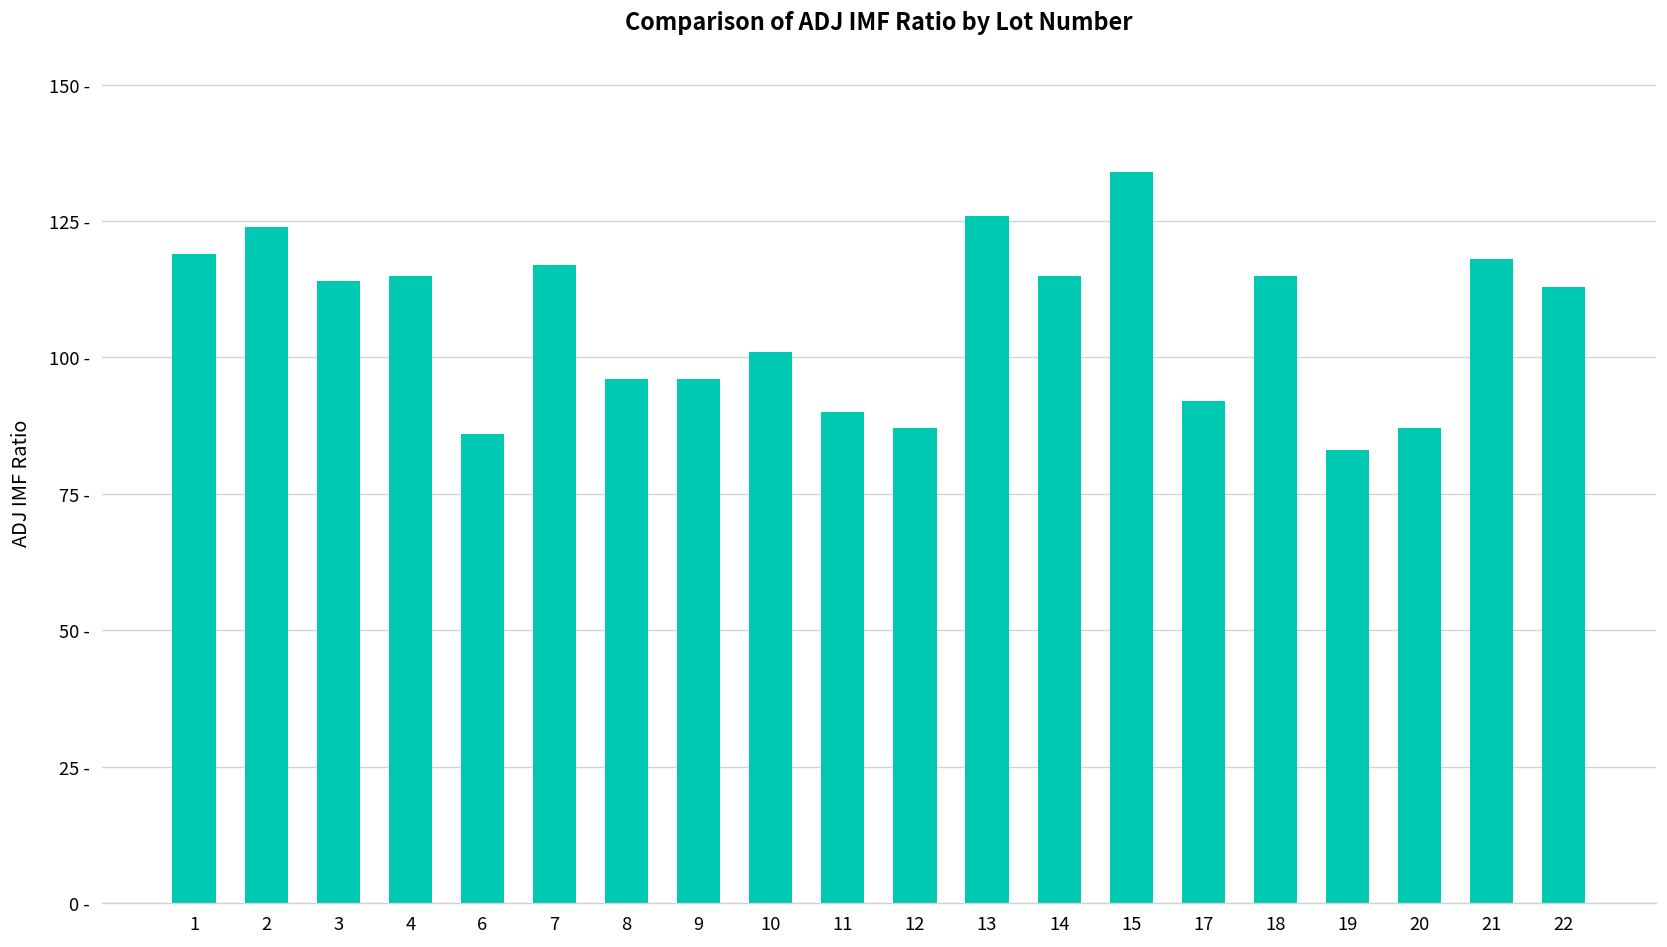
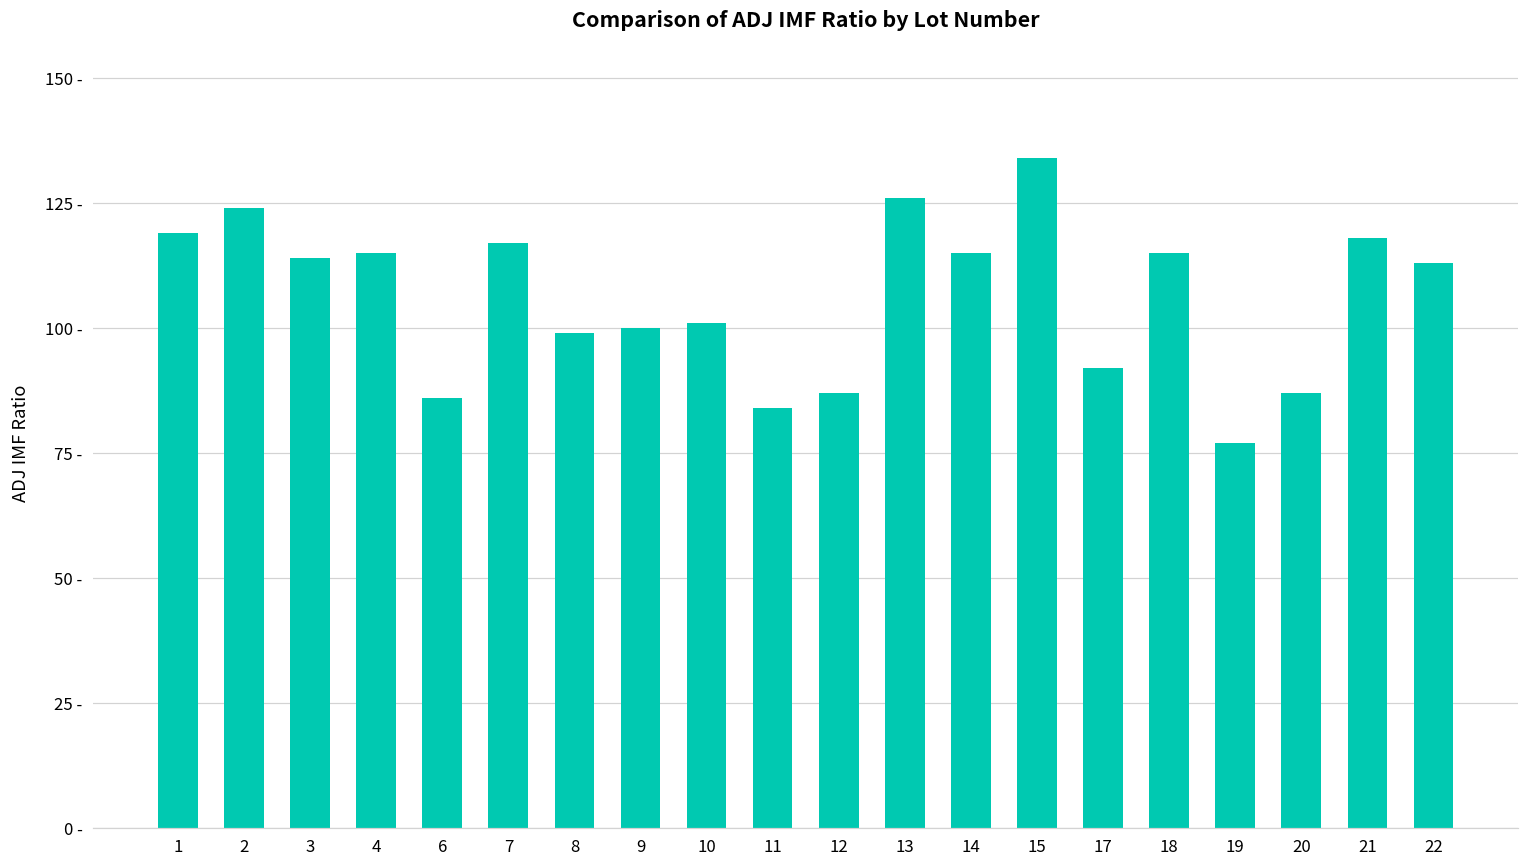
  {
    "1": "119 -",
    "2": "124 -",
    "3": "114 -",
    "4": "115 -",
    "6": "86 -",
    "7": "117 -",
-   "8": "96 -",
-   "9": "96 -",
+   "8": "99 -",
+   "9": "100 -",
    "10": "101 -",
-   "11": "90 -",
+   "11": "84 -",
    "12": "87 -",
    "13": "126 -",
    "14": "115 -",
    "15": "134 -",
    "17": "92 -",
    "18": "115 -",
-   "19": "83 -",
+   "19": "77 -",
    "20": "87 -",
    "21": "118 -",
    "22": "113 -"
  }
